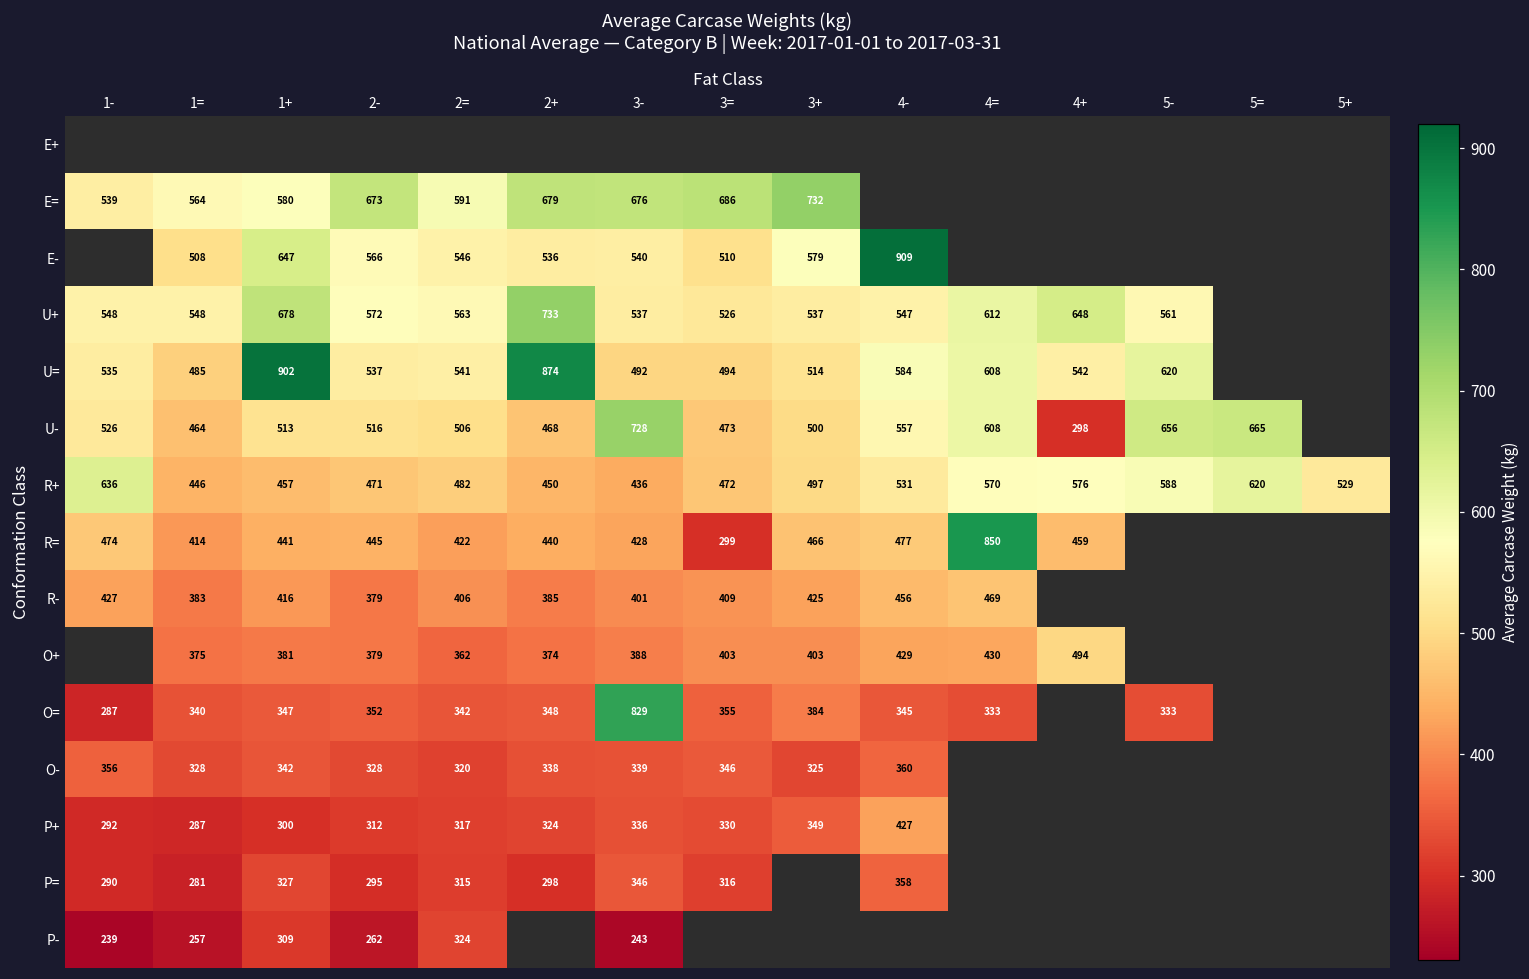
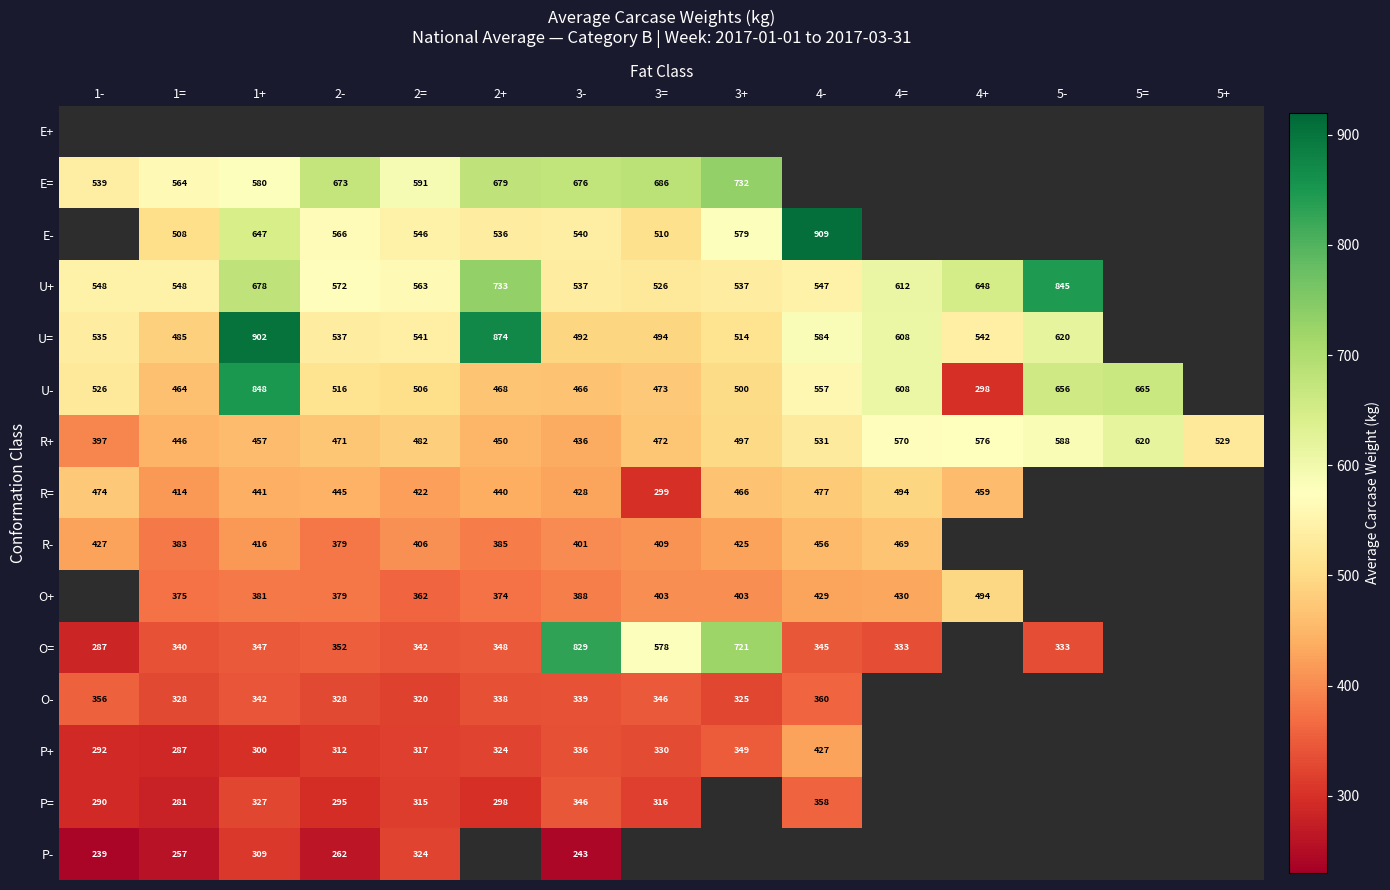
  {
    "E=": {
      "1-": 539,
      "1=": 564,
      "1+": 580,
      "2-": 673,
      "2=": 591,
      "2+": 679,
      "3-": 676,
      "3=": 686,
      "3+": 732
    },
    "E-": {
      "1=": 508,
      "1+": 647,
      "2-": 566,
      "2=": 546,
      "2+": 536,
      "3-": 540,
      "3=": 510,
      "3+": 579,
      "4-": 909
    },
    "U+": {
      "1-": 548,
      "1=": 548,
      "1+": 678,
      "2-": 572,
      "2=": 563,
      "2+": 733,
      "3-": 537,
      "3=": 526,
      "3+": 537,
      "4-": 547,
      "4=": 612,
      "4+": 648,
-     "5-": 561
+     "5-": 845
    },
    "U=": {
      "1-": 535,
      "1=": 485,
      "1+": 902,
      "2-": 537,
      "2=": 541,
      "2+": 874,
      "3-": 492,
      "3=": 494,
      "3+": 514,
      "4-": 584,
      "4=": 608,
      "4+": 542,
      "5-": 620
    },
    "U-": {
      "1-": 526,
      "1=": 464,
-     "1+": 513,
+     "1+": 848,
      "2-": 516,
      "2=": 506,
      "2+": 468,
-     "3-": 728,
+     "3-": 466,
      "3=": 473,
      "3+": 500,
      "4-": 557,
      "4=": 608,
      "4+": 298,
      "5-": 656,
      "5=": 665
    },
    "R+": {
-     "1-": 636,
+     "1-": 397,
      "1=": 446,
      "1+": 457,
      "2-": 471,
      "2=": 482,
      "2+": 450,
      "3-": 436,
      "3=": 472,
      "3+": 497,
      "4-": 531,
      "4=": 570,
      "4+": 576,
      "5-": 588,
      "5=": 620,
      "5+": 529
    },
    "R=": {
      "1-": 474,
      "1=": 414,
      "1+": 441,
      "2-": 445,
      "2=": 422,
      "2+": 440,
      "3-": 428,
      "3=": 299,
      "3+": 466,
      "4-": 477,
-     "4=": 850,
+     "4=": 494,
      "4+": 459
    },
    "R-": {
      "1-": 427,
      "1=": 383,
      "1+": 416,
      "2-": 379,
      "2=": 406,
      "2+": 385,
      "3-": 401,
      "3=": 409,
      "3+": 425,
      "4-": 456,
      "4=": 469
    },
    "O+": {
      "1=": 375,
      "1+": 381,
      "2-": 379,
      "2=": 362,
      "2+": 374,
      "3-": 388,
      "3=": 403,
      "3+": 403,
      "4-": 429,
      "4=": 430,
      "4+": 494
    },
    "O=": {
      "1-": 287,
      "1=": 340,
      "1+": 347,
      "2-": 352,
      "2=": 342,
      "2+": 348,
      "3-": 829,
-     "3=": 355,
-     "3+": 384,
+     "3=": 578,
+     "3+": 721,
      "4-": 345,
      "4=": 333,
      "5-": 333
    },
    "O-": {
      "1-": 356,
      "1=": 328,
      "1+": 342,
      "2-": 328,
      "2=": 320,
      "2+": 338,
      "3-": 339,
      "3=": 346,
      "3+": 325,
      "4-": 360
    },
    "P+": {
      "1-": 292,
      "1=": 287,
      "1+": 300,
      "2-": 312,
      "2=": 317,
      "2+": 324,
      "3-": 336,
      "3=": 330,
      "3+": 349,
      "4-": 427
    },
    "P=": {
      "1-": 290,
      "1=": 281,
      "1+": 327,
      "2-": 295,
      "2=": 315,
      "2+": 298,
      "3-": 346,
      "3=": 316,
      "4-": 358
    },
    "P-": {
      "1-": 239,
      "1=": 257,
      "1+": 309,
      "2-": 262,
      "2=": 324,
      "3-": 243
    }
  }
